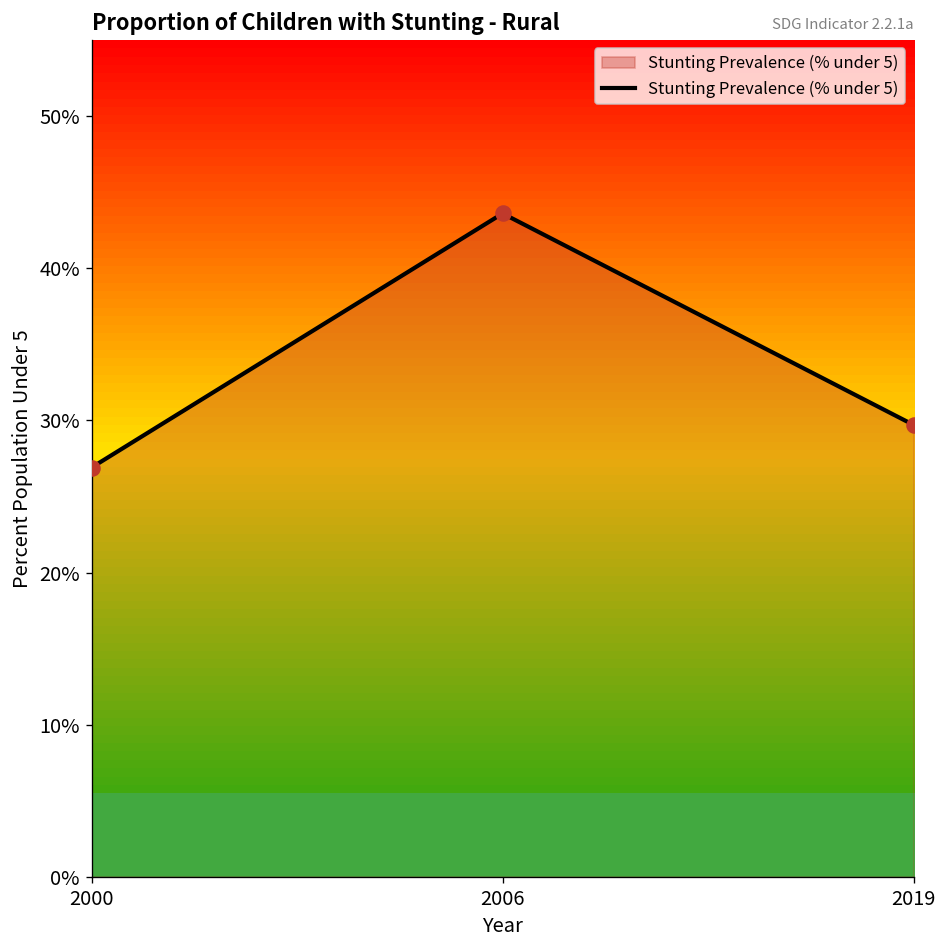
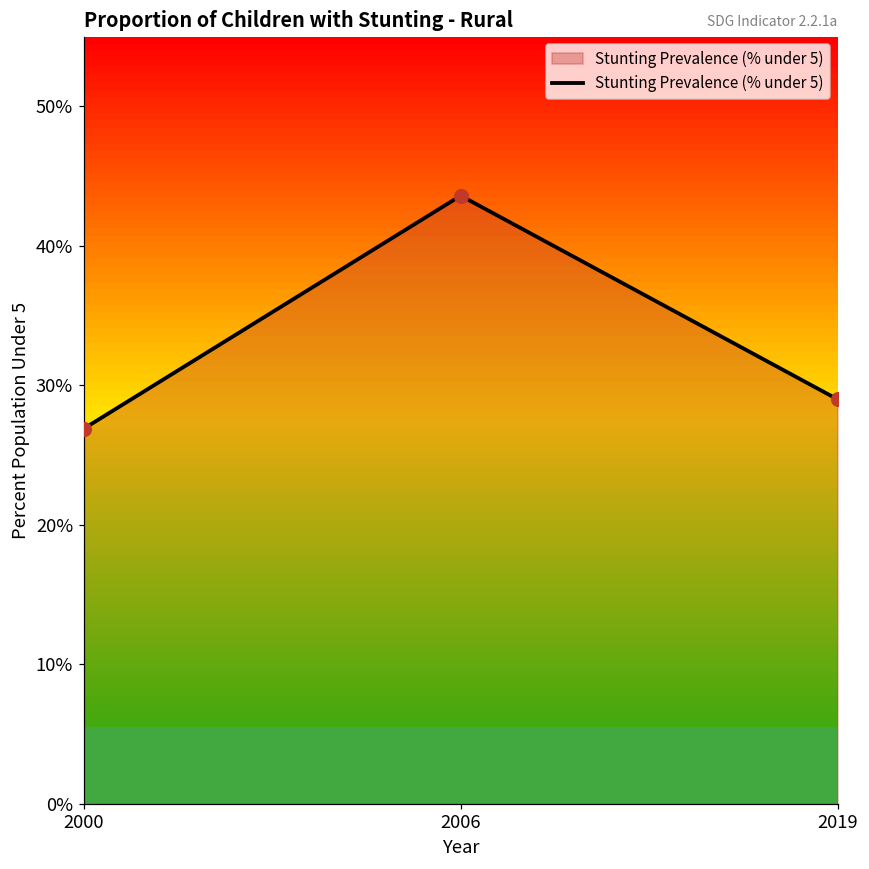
  {
    "2000": "26.9%",
    "2006": "43.6%",
-   "2019": "29.7%"
+   "2019": "29.0%"
  }
